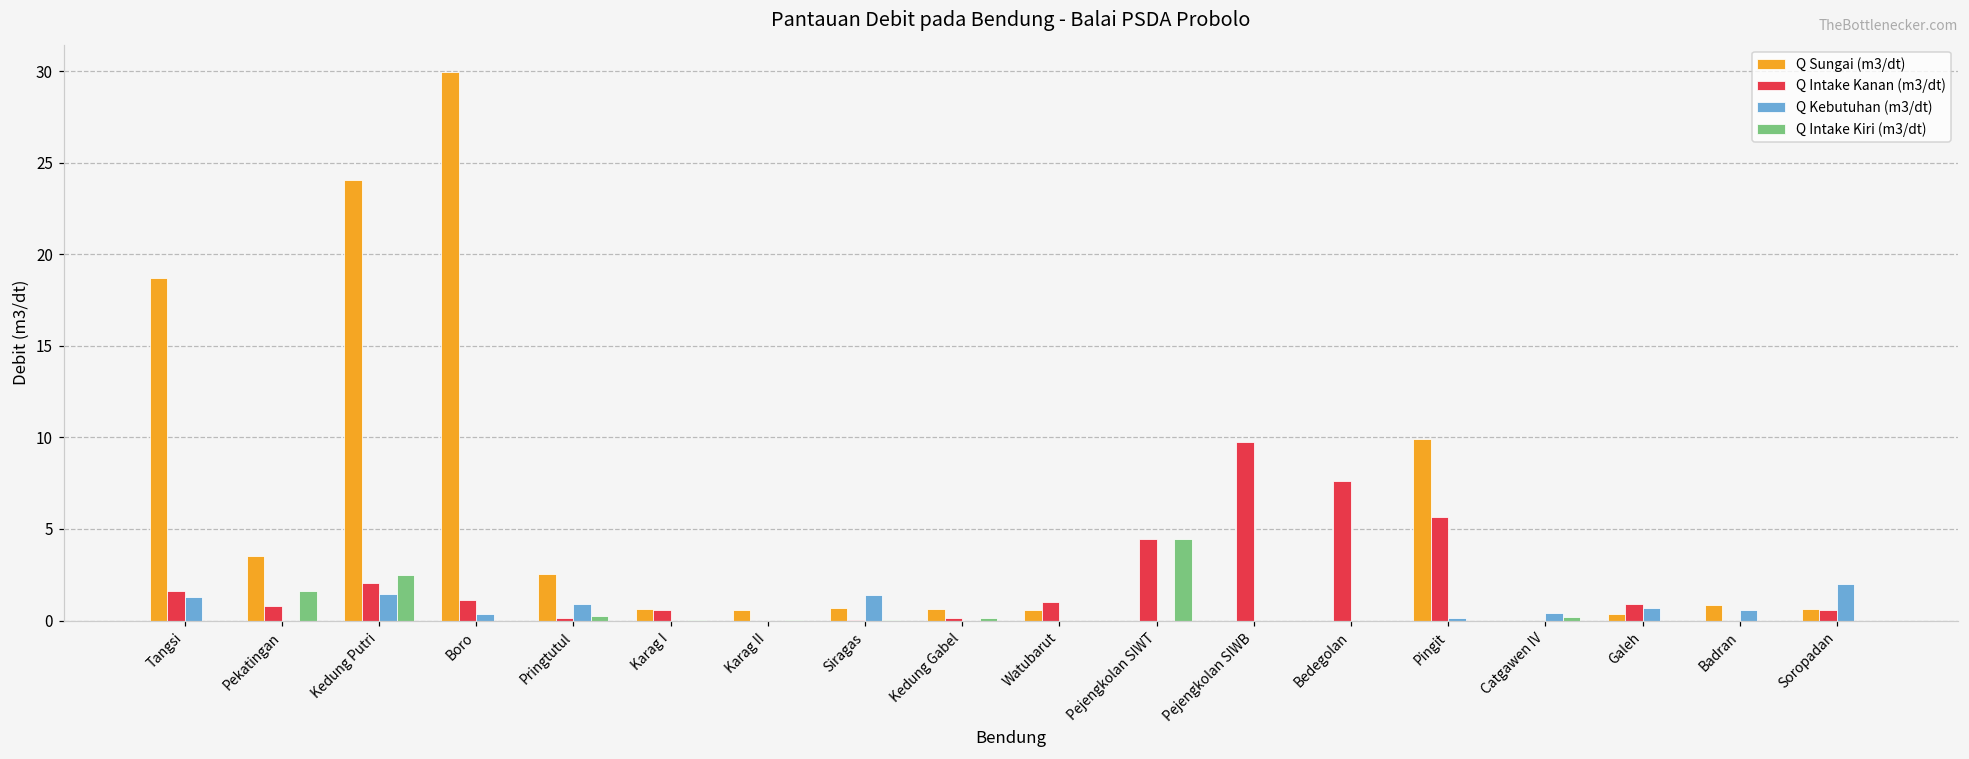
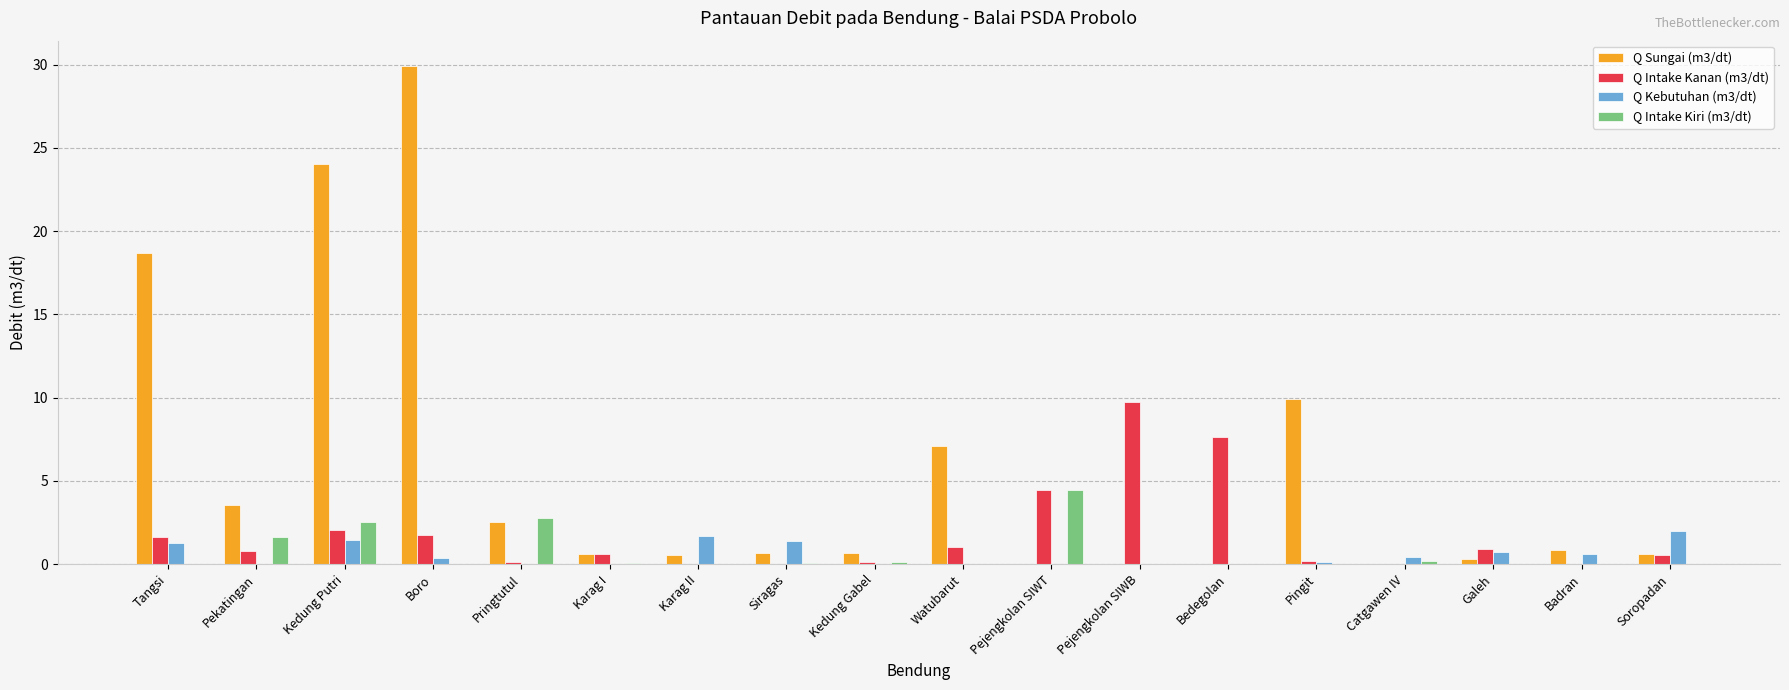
  {
    "Q Sungai (m3/dt)": {
      "Tangsi": 18.7,
      "Pekatingan": 3.5,
      "Kedung Putri": 24.0,
      "Boro": 29.9,
      "Pringtutul": 2.5,
      "Karag I": 0.6,
      "Karag II": 0.6,
      "Siragas": 0.7,
      "Kedung Gabel": 0.7,
-     "Watubarut": 0.6,
+     "Watubarut": 7.1,
      "Pejengkolan SIWT": 0.0,
      "Pejengkolan SIWB": 0.0,
      "Bedegolan": 0.0,
      "Pingit": 9.9,
      "Catgawen IV": 0.0,
      "Galeh": 0.3,
      "Badran": 0.9,
      "Soropadan": 0.6
    },
    "Q Intake Kanan (m3/dt)": {
      "Tangsi": 1.6,
      "Pekatingan": 0.8,
      "Kedung Putri": 2.0,
-     "Boro": 1.1,
+     "Boro": 1.8,
      "Karag I": 0.6,
      "Karag II": 0.0,
      "Watubarut": 1.0,
      "Pejengkolan SIWT": 4.5,
      "Pejengkolan SIWB": 9.8,
      "Bedegolan": 7.6,
-     "Pingit": 5.6,
+     "Pingit": 0.2,
      "Catgawen IV": 0.0,
      "Galeh": 0.9,
      "Badran": 0.0,
      "Soropadan": 0.6
    },
    "Q Kebutuhan (m3/dt)": {
      "Tangsi": 1.3,
      "Pekatingan": 0.0,
      "Kedung Putri": 1.5,
      "Boro": 0.4,
-     "Pringtutul": 0.9,
+     "Pringtutul": 0.0,
      "Karag I": 0.0,
-     "Karag II": 0.0,
+     "Karag II": 1.7,
      "Siragas": 1.4,
      "Kedung Gabel": 0.0,
      "Watubarut": 0.0,
      "Pejengkolan SIWT": 0.0,
      "Pejengkolan SIWB": 0.0,
      "Bedegolan": 0.0,
      "Catgawen IV": 0.4,
      "Galeh": 0.7,
      "Badran": 0.6,
      "Soropadan": 2.0
    },
    "Q Intake Kiri (m3/dt)": {
      "Tangsi": 0.0,
      "Pekatingan": 1.6,
      "Kedung Putri": 2.5,
      "Boro": 0.0,
-     "Pringtutul": 0.3,
+     "Pringtutul": 2.8,
      "Watubarut": 0.0,
      "Pejengkolan SIWT": 4.5,
      "Pejengkolan SIWB": 0.0,
      "Bedegolan": 0.0,
      "Pingit": 0.0,
      "Catgawen IV": 0.2,
      "Galeh": 0.0,
      "Badran": 0.0,
      "Soropadan": 0.0
    }
  }
